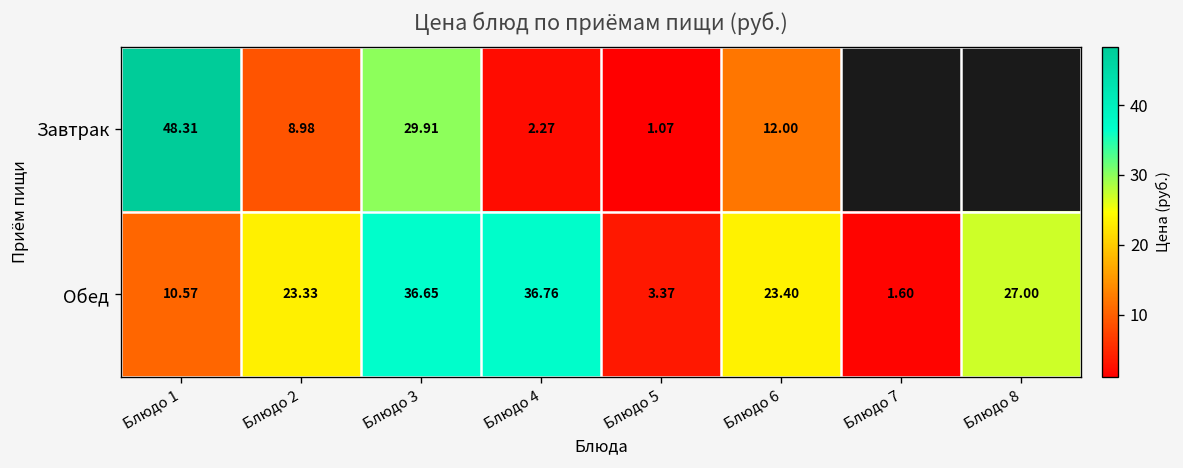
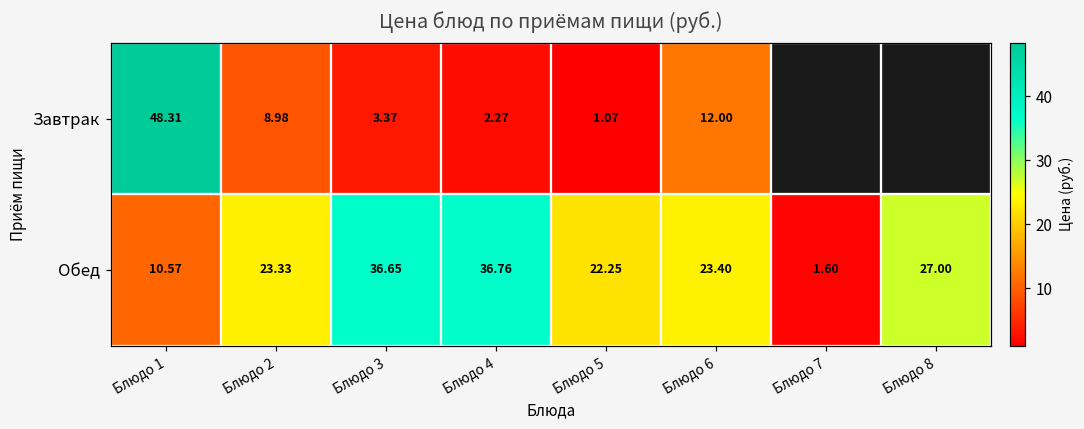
  {
    "Завтрак": {
      "Блюдо 1": 48.31,
      "Блюдо 2": 8.98,
-     "Блюдо 3": 29.91,
+     "Блюдо 3": 3.37,
      "Блюдо 4": 2.27,
      "Блюдо 5": 1.07,
      "Блюдо 6": 12.00
    },
    "Обед": {
      "Блюдо 1": 10.57,
      "Блюдо 2": 23.33,
      "Блюдо 3": 36.65,
      "Блюдо 4": 36.76,
-     "Блюдо 5": 3.37,
+     "Блюдо 5": 22.25,
      "Блюдо 6": 23.40,
      "Блюдо 7": 1.60,
      "Блюдо 8": 27.00
    }
  }
